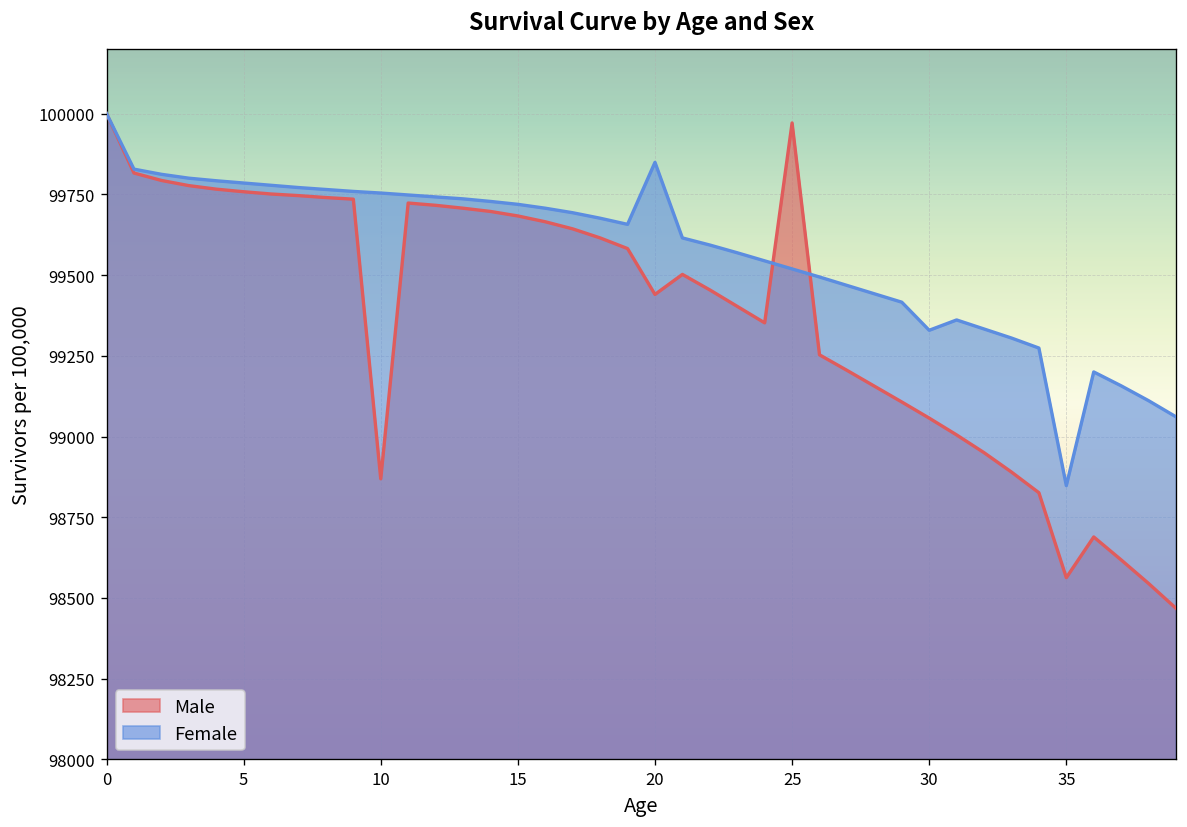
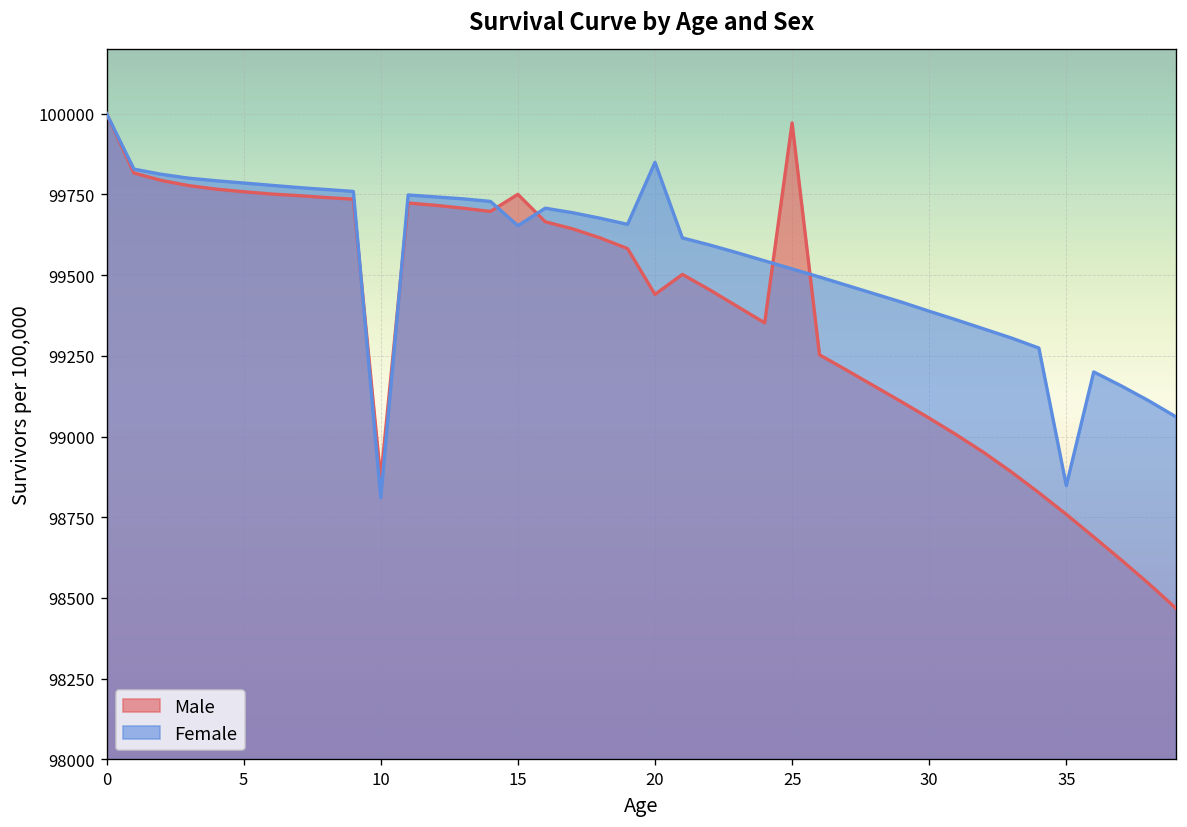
  {
    "Male": {
      "5": 99760,
      "10": 98870,
-     "15": 99680,
+     "15": 99750,
      "20": 99440,
      "25": 99970,
      "30": 99060,
-     "35": 98560
+     "35": 98760
    },
    "Female": {
      "5": 99790,
-     "10": 99750,
-     "15": 99720,
+     "10": 98810,
+     "15": 99650,
      "20": 99850,
      "25": 99520,
-     "30": 99330,
+     "30": 99390,
      "35": 98850
    }
  }
